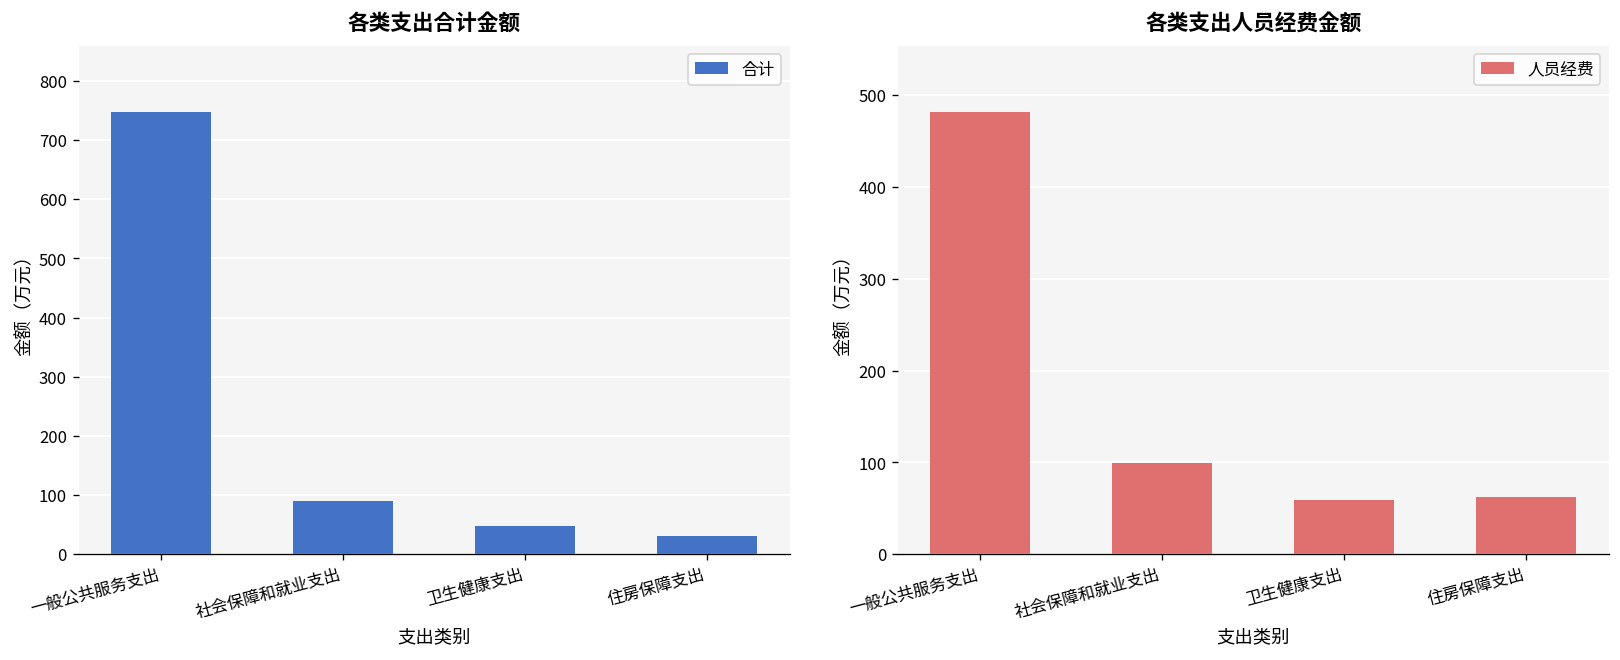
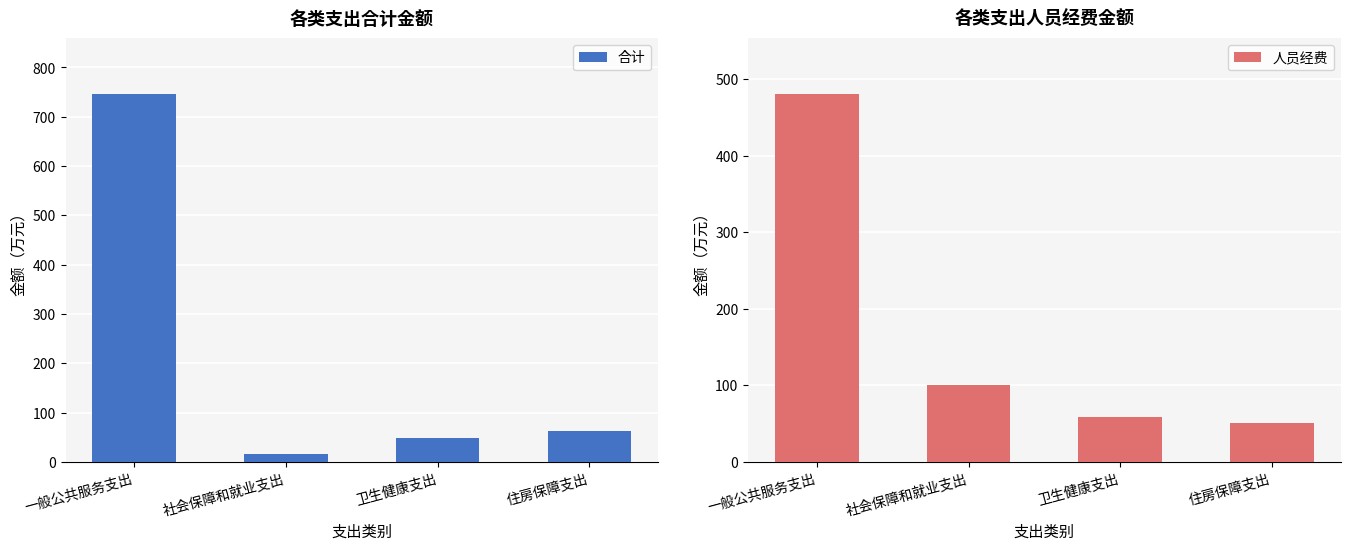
  {
    "各类支出合计金额": {
      "一般公共服务支出": 750,
-     "社会保障和就业支出": 90,
+     "社会保障和就业支出": 20,
      "卫生健康支出": 50,
-     "住房保障支出": 30
+     "住房保障支出": 60
    },
    "各类支出人员经费金额": {
      "一般公共服务支出": 480,
      "社会保障和就业支出": 100,
      "卫生健康支出": 60,
-     "住房保障支出": 60
+     "住房保障支出": 50
    }
  }
